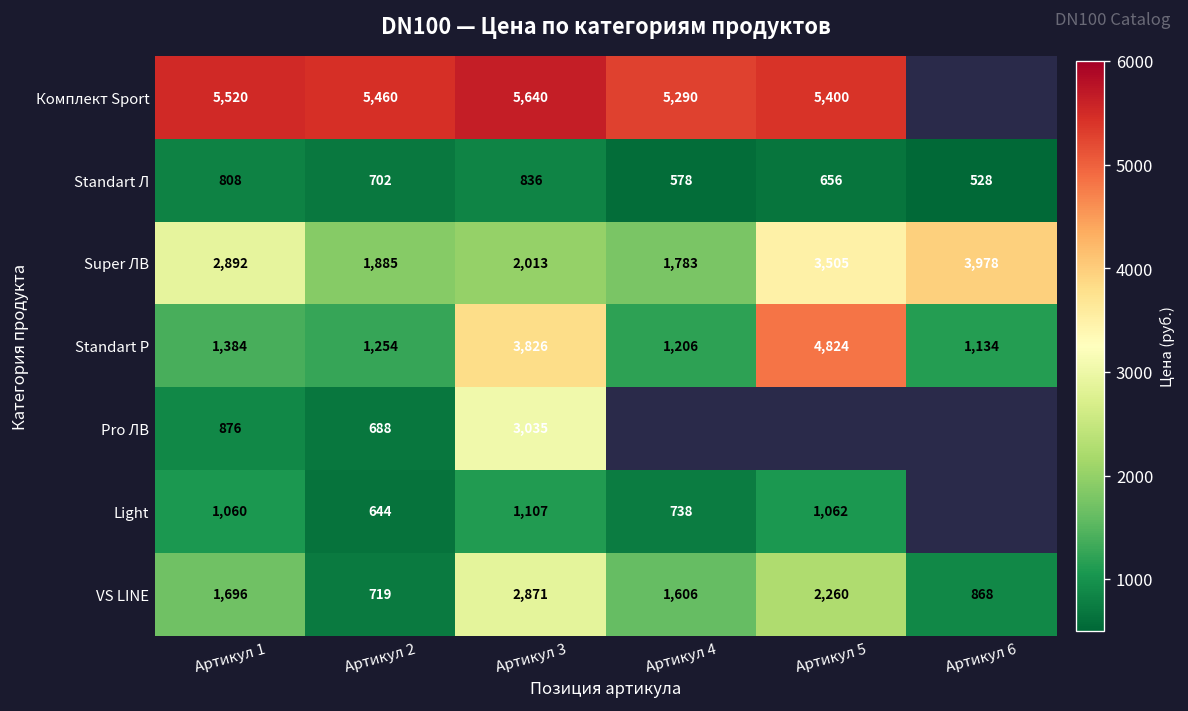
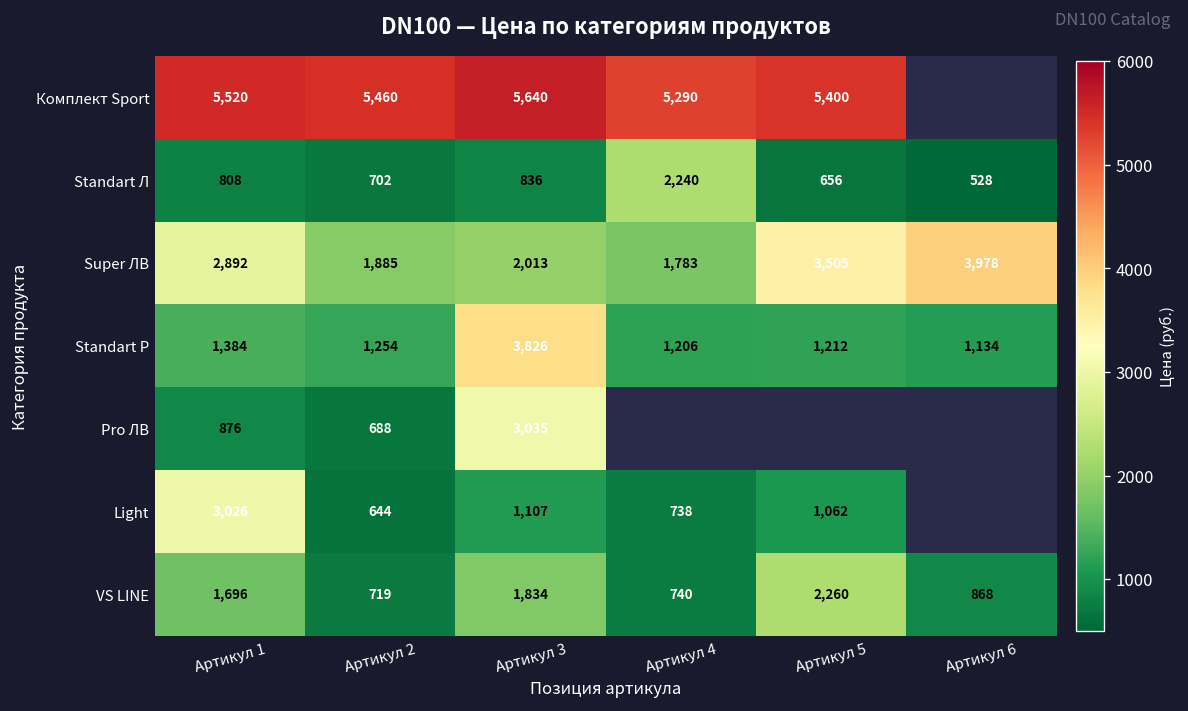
  {
    "Комплект Sport": {
      "Артикул 1": "5,520",
      "Артикул 2": "5,460",
      "Артикул 3": "5,640",
      "Артикул 4": "5,290",
      "Артикул 5": "5,400"
    },
    "Standart Л": {
      "Артикул 1": "808",
      "Артикул 2": "702",
      "Артикул 3": "836",
-     "Артикул 4": "578",
+     "Артикул 4": "2,240",
      "Артикул 5": "656",
      "Артикул 6": "528"
    },
    "Super ЛВ": {
      "Артикул 1": "2,892",
      "Артикул 2": "1,885",
      "Артикул 3": "2,013",
      "Артикул 4": "1,783",
      "Артикул 5": "3,505",
      "Артикул 6": "3,978"
    },
    "Standart P": {
      "Артикул 1": "1,384",
      "Артикул 2": "1,254",
      "Артикул 3": "3,826",
      "Артикул 4": "1,206",
-     "Артикул 5": "4,824",
+     "Артикул 5": "1,212",
      "Артикул 6": "1,134"
    },
    "Pro ЛВ": {
      "Артикул 1": "876",
      "Артикул 2": "688",
      "Артикул 3": "3,035"
    },
    "Light": {
-     "Артикул 1": "1,060",
+     "Артикул 1": "3,026",
      "Артикул 2": "644",
      "Артикул 3": "1,107",
      "Артикул 4": "738",
      "Артикул 5": "1,062"
    },
    "VS LINE": {
      "Артикул 1": "1,696",
      "Артикул 2": "719",
-     "Артикул 3": "2,871",
-     "Артикул 4": "1,606",
+     "Артикул 3": "1,834",
+     "Артикул 4": "740",
      "Артикул 5": "2,260",
      "Артикул 6": "868"
    }
  }
